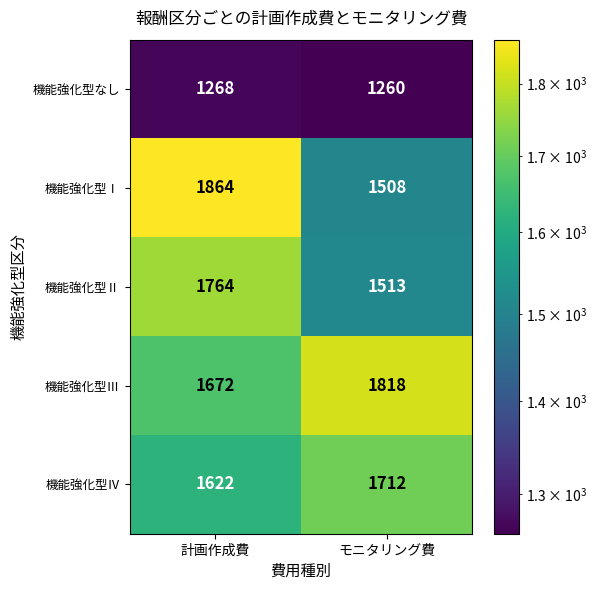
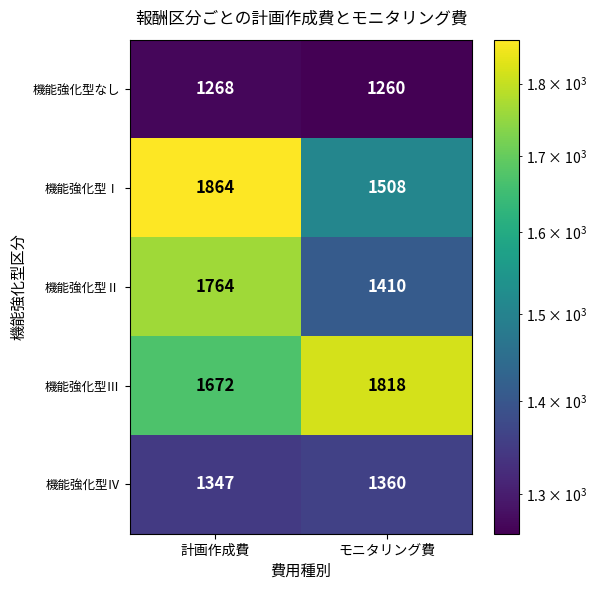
  {
    "機能強化型なし": {
      "計画作成費": 1268,
      "モニタリング費": 1260
    },
    "機能強化型Ⅰ": {
      "計画作成費": 1864,
      "モニタリング費": 1508
    },
    "機能強化型Ⅱ": {
      "計画作成費": 1764,
-     "モニタリング費": 1513
+     "モニタリング費": 1410
    },
    "機能強化型Ⅲ": {
      "計画作成費": 1672,
      "モニタリング費": 1818
    },
    "機能強化型Ⅳ": {
-     "計画作成費": 1622,
-     "モニタリング費": 1712
+     "計画作成費": 1347,
+     "モニタリング費": 1360
    }
  }
